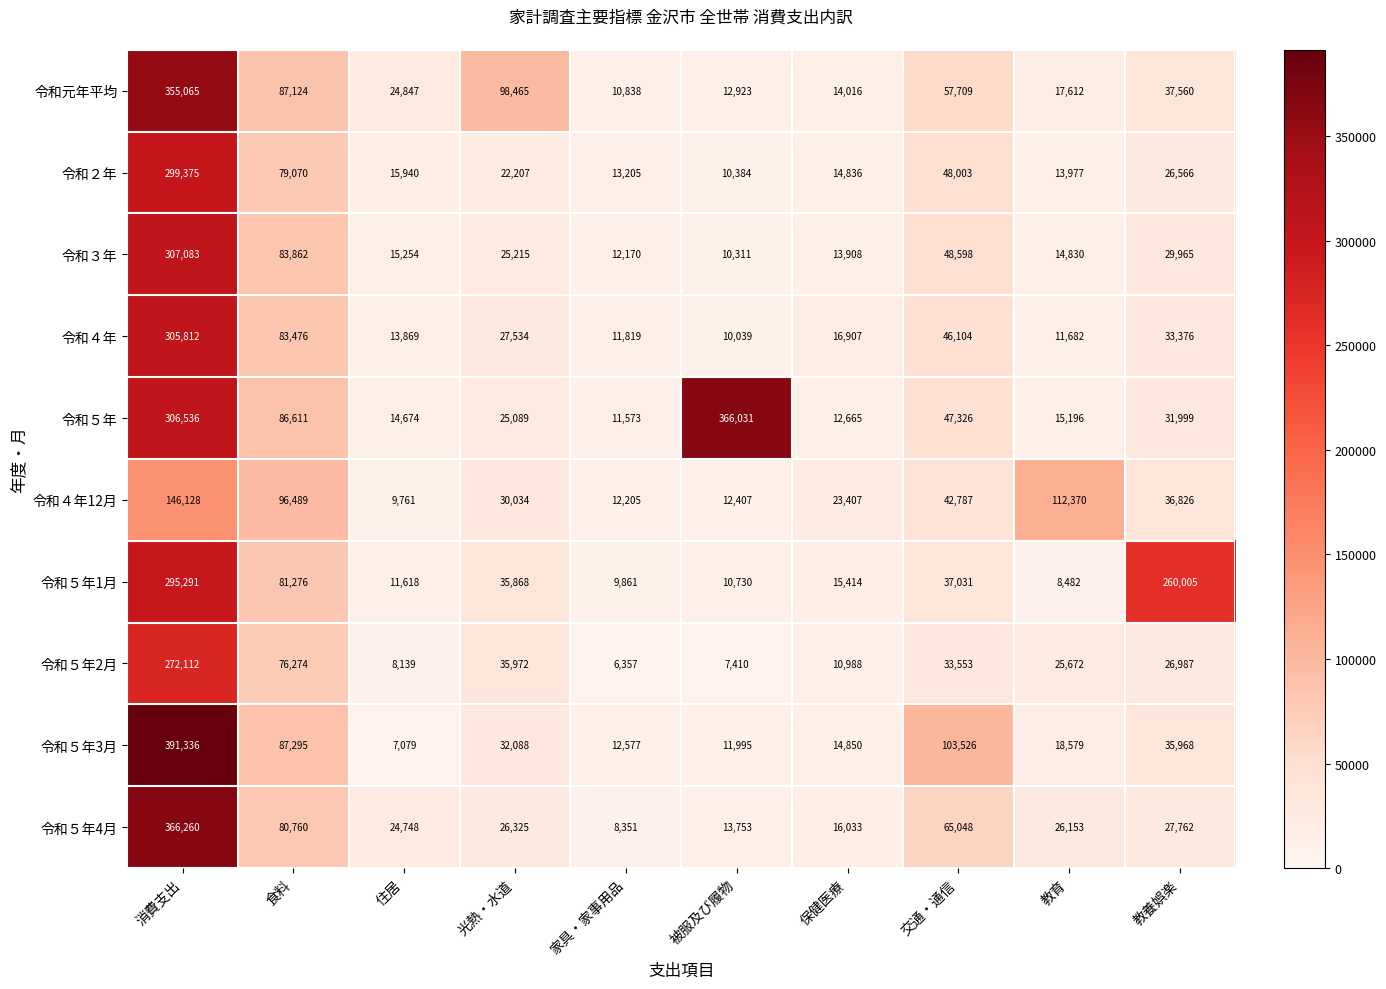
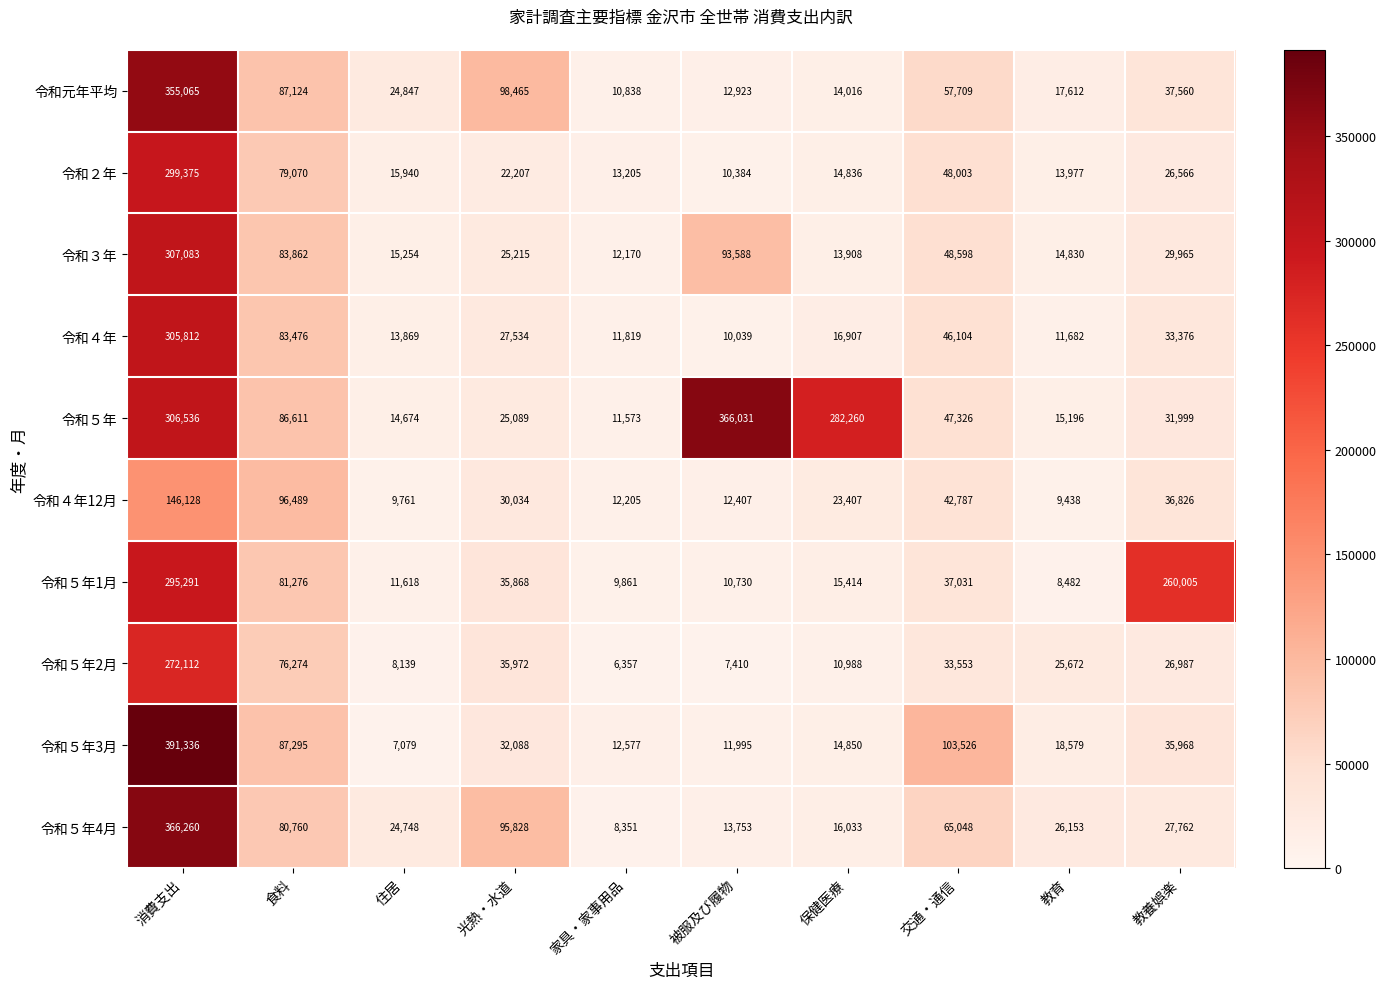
  {
    "令和元年平均": {
      "消費支出": "355,065",
      "食料": "87,124",
      "住居": "24,847",
      "光熱・水道": "98,465",
      "家具・家事用品": "10,838",
      "被服及び履物": "12,923",
      "保健医療": "14,016",
      "交通・通信": "57,709",
      "教育": "17,612",
      "教養娯楽": "37,560"
    },
    "令和２年": {
      "消費支出": "299,375",
      "食料": "79,070",
      "住居": "15,940",
      "光熱・水道": "22,207",
      "家具・家事用品": "13,205",
      "被服及び履物": "10,384",
      "保健医療": "14,836",
      "交通・通信": "48,003",
      "教育": "13,977",
      "教養娯楽": "26,566"
    },
    "令和３年": {
      "消費支出": "307,083",
      "食料": "83,862",
      "住居": "15,254",
      "光熱・水道": "25,215",
      "家具・家事用品": "12,170",
-     "被服及び履物": "10,311",
+     "被服及び履物": "93,588",
      "保健医療": "13,908",
      "交通・通信": "48,598",
      "教育": "14,830",
      "教養娯楽": "29,965"
    },
    "令和４年": {
      "消費支出": "305,812",
      "食料": "83,476",
      "住居": "13,869",
      "光熱・水道": "27,534",
      "家具・家事用品": "11,819",
      "被服及び履物": "10,039",
      "保健医療": "16,907",
      "交通・通信": "46,104",
      "教育": "11,682",
      "教養娯楽": "33,376"
    },
    "令和５年": {
      "消費支出": "306,536",
      "食料": "86,611",
      "住居": "14,674",
      "光熱・水道": "25,089",
      "家具・家事用品": "11,573",
      "被服及び履物": "366,031",
-     "保健医療": "12,665",
+     "保健医療": "282,260",
      "交通・通信": "47,326",
      "教育": "15,196",
      "教養娯楽": "31,999"
    },
    "令和４年12月": {
      "消費支出": "146,128",
      "食料": "96,489",
      "住居": "9,761",
      "光熱・水道": "30,034",
      "家具・家事用品": "12,205",
      "被服及び履物": "12,407",
      "保健医療": "23,407",
      "交通・通信": "42,787",
-     "教育": "112,370",
+     "教育": "9,438",
      "教養娯楽": "36,826"
    },
    "令和５年1月": {
      "消費支出": "295,291",
      "食料": "81,276",
      "住居": "11,618",
      "光熱・水道": "35,868",
      "家具・家事用品": "9,861",
      "被服及び履物": "10,730",
      "保健医療": "15,414",
      "交通・通信": "37,031",
      "教育": "8,482",
      "教養娯楽": "260,005"
    },
    "令和５年2月": {
      "消費支出": "272,112",
      "食料": "76,274",
      "住居": "8,139",
      "光熱・水道": "35,972",
      "家具・家事用品": "6,357",
      "被服及び履物": "7,410",
      "保健医療": "10,988",
      "交通・通信": "33,553",
      "教育": "25,672",
      "教養娯楽": "26,987"
    },
    "令和５年3月": {
      "消費支出": "391,336",
      "食料": "87,295",
      "住居": "7,079",
      "光熱・水道": "32,088",
      "家具・家事用品": "12,577",
      "被服及び履物": "11,995",
      "保健医療": "14,850",
      "交通・通信": "103,526",
      "教育": "18,579",
      "教養娯楽": "35,968"
    },
    "令和５年4月": {
      "消費支出": "366,260",
      "食料": "80,760",
      "住居": "24,748",
-     "光熱・水道": "26,325",
+     "光熱・水道": "95,828",
      "家具・家事用品": "8,351",
      "被服及び履物": "13,753",
      "保健医療": "16,033",
      "交通・通信": "65,048",
      "教育": "26,153",
      "教養娯楽": "27,762"
    }
  }
